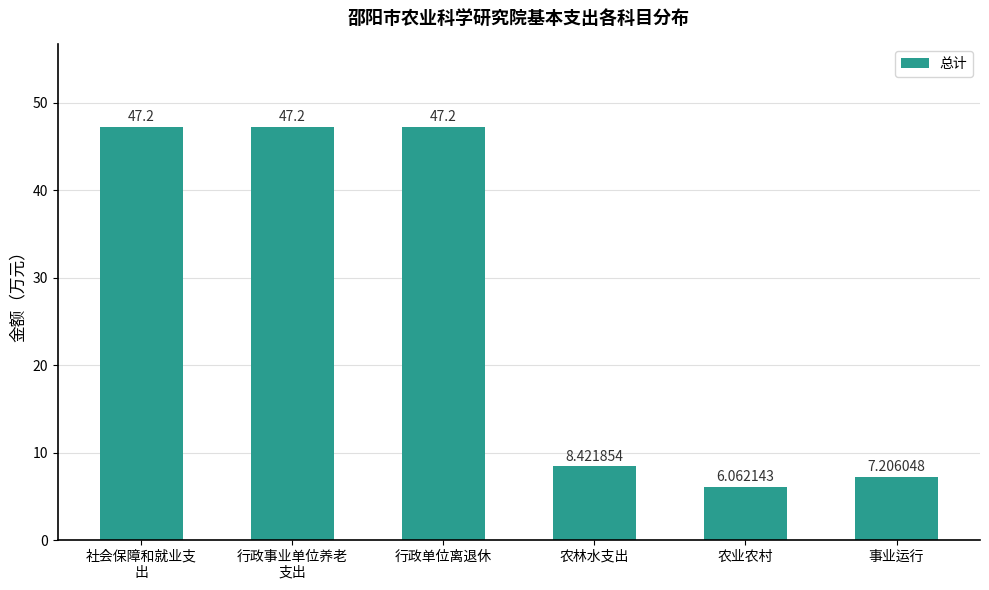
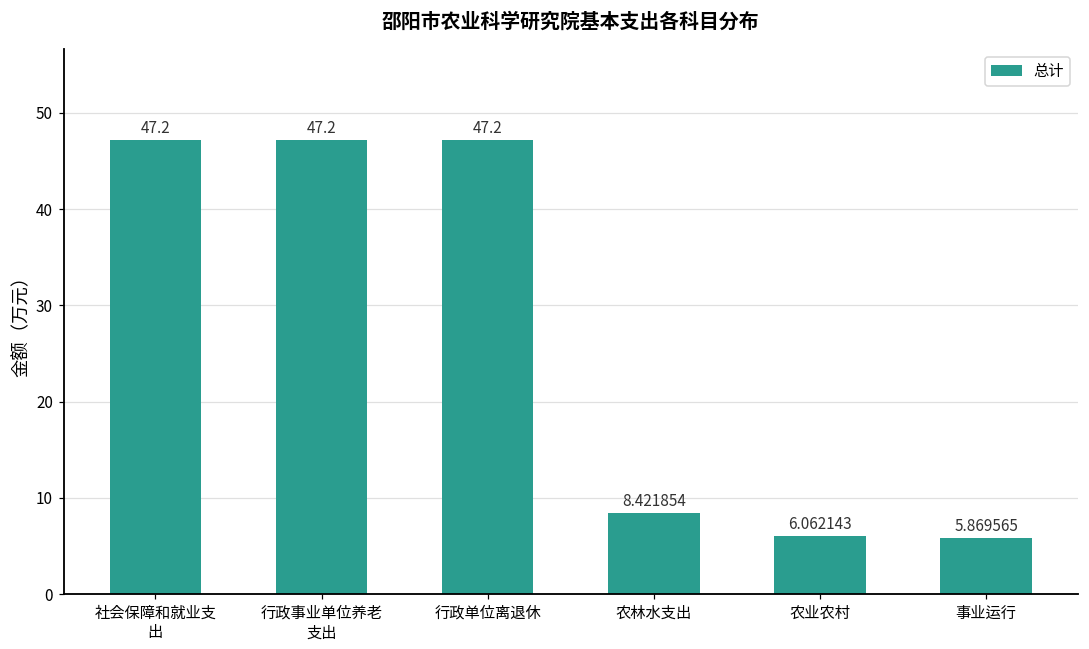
  {
    "社会保障和就业支 出": 47.2,
    "行政事业单位养老 支出": 47.2,
    "行政单位离退休": 47.2,
    "农林水支出": 8.421854,
    "农业农村": 6.062143,
-   "事业运行": 7.206048
+   "事业运行": 5.869565
  }
